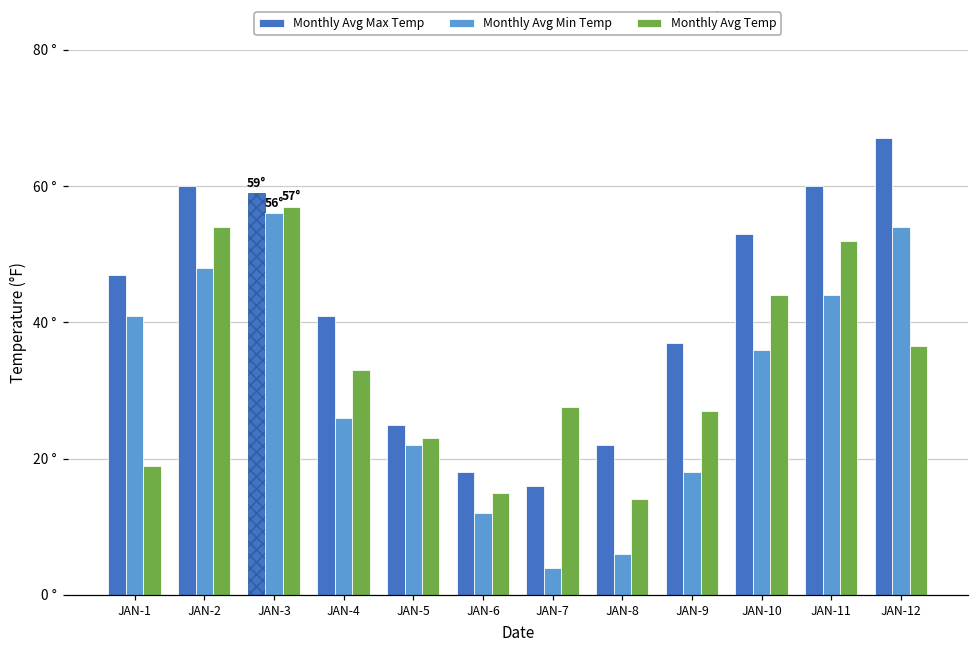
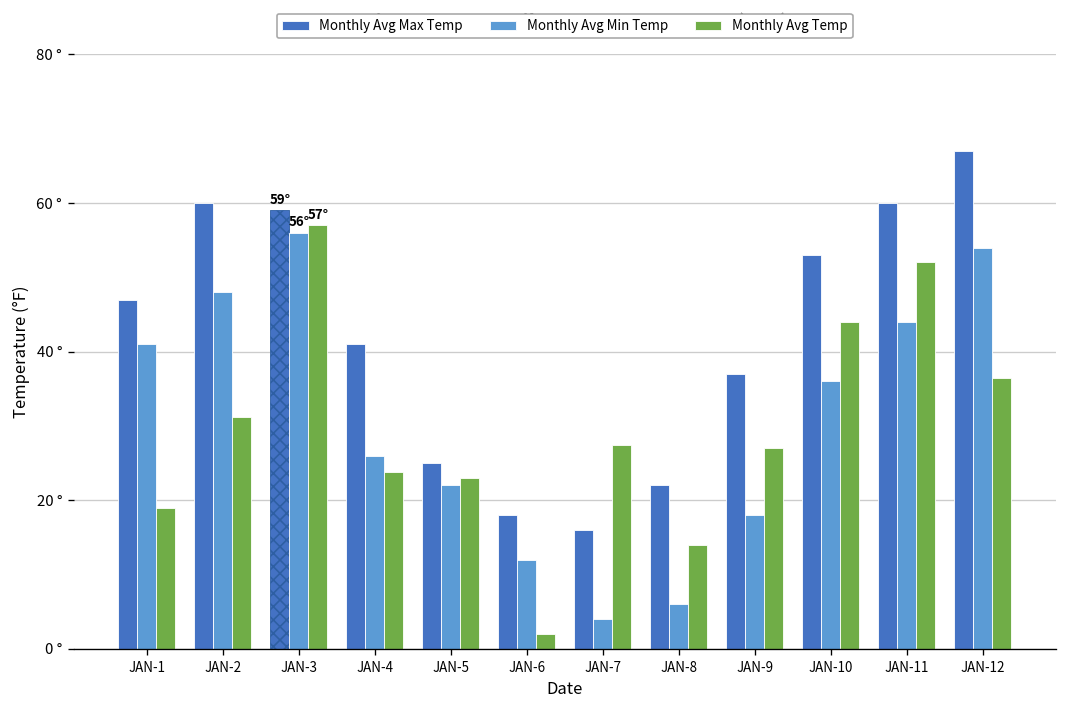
  {
    "Monthly Avg Temp": {
      "JAN-1": "19 °",
-     "JAN-2": "54 °",
-     "JAN-4": "33 °",
+     "JAN-2": "31 °",
+     "JAN-4": "24 °",
      "JAN-5": "23 °",
-     "JAN-6": "15 °",
+     "JAN-6": "2 °",
      "JAN-7": "28 °",
      "JAN-8": "14 °",
      "JAN-9": "27 °",
      "JAN-10": "44 °",
      "JAN-11": "52 °",
      "JAN-12": "37 °"
    }
  }
